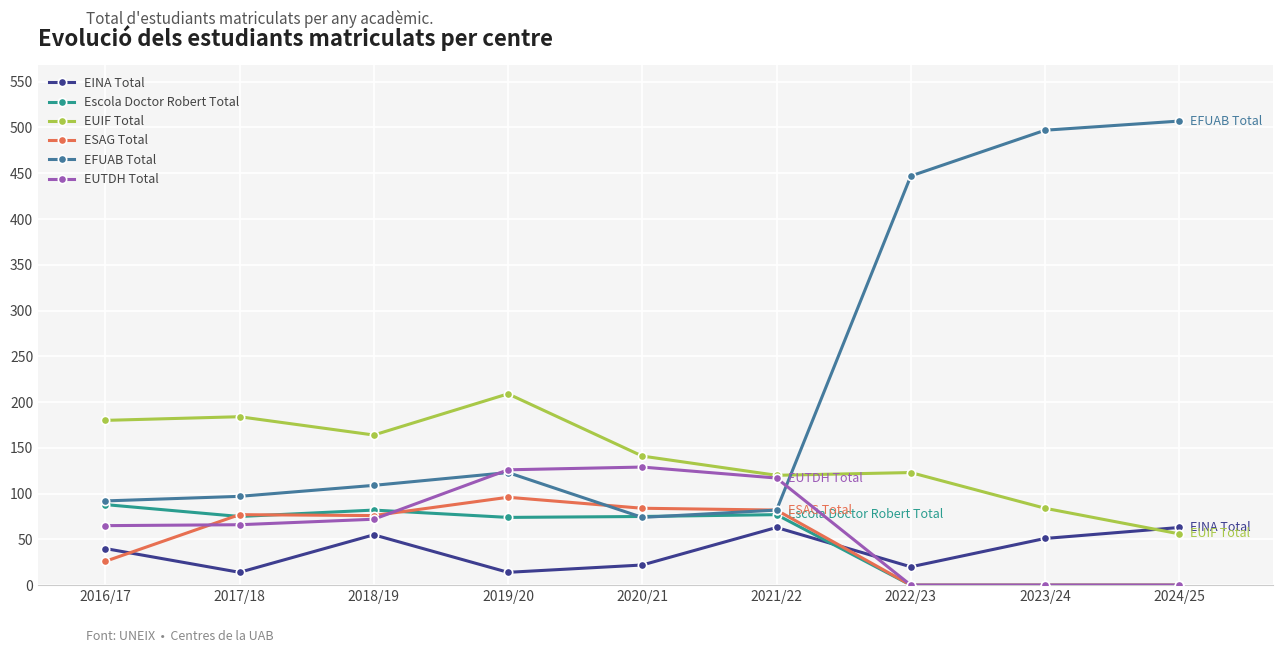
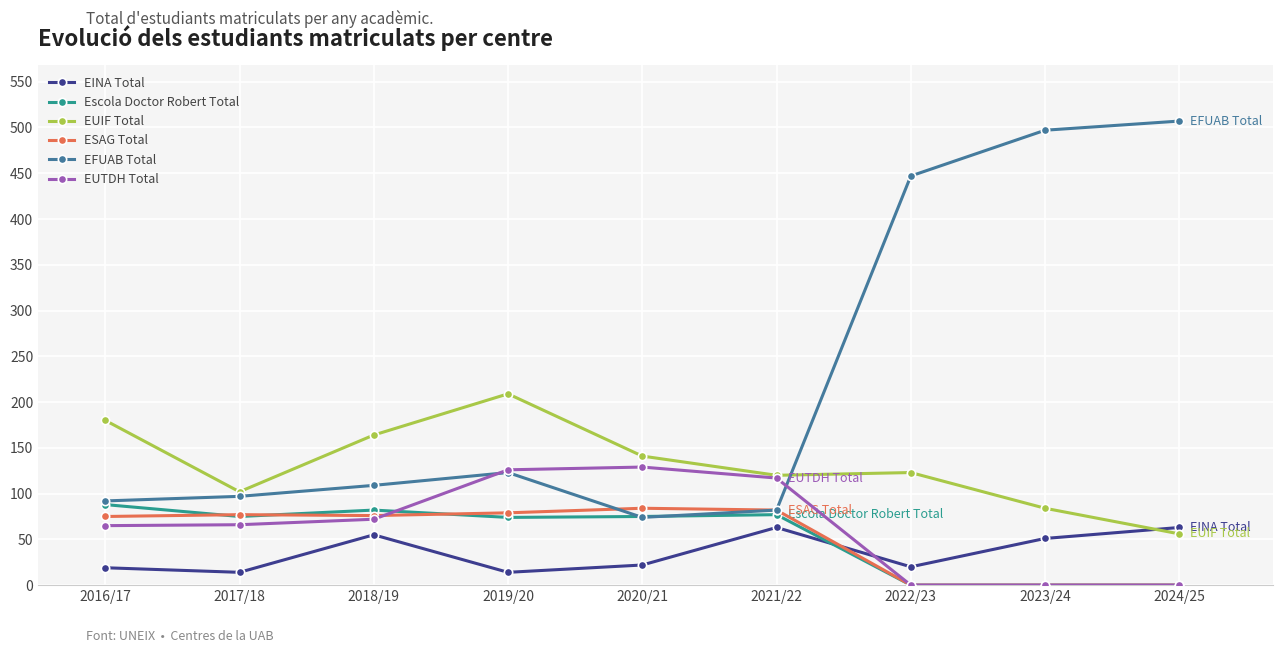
  {
    "EINA Total": {
-     "2016/17": 40,
+     "2016/17": 20,
      "2017/18": 10,
      "2018/19": 60,
      "2019/20": 10,
      "2020/21": 20,
      "2021/22": 60,
      "2022/23": 20,
      "2023/24": 50,
      "2024/25": 60
    },
    "EUIF Total": {
      "2016/17": 180,
-     "2017/18": 180,
+     "2017/18": 100,
      "2018/19": 160,
      "2019/20": 210,
      "2020/21": 140,
      "2021/22": 120,
      "2022/23": 120,
      "2023/24": 80,
      "2024/25": 60
    },
    "ESAG Total": {
-     "2016/17": 30,
+     "2016/17": 80,
      "2018/19": 80,
-     "2019/20": 100,
+     "2019/20": 80,
      "2020/21": 80
    },
    "EUTDH Total": {
      "2016/17": 70,
      "2017/18": 70,
      "2018/19": 70,
      "2019/20": 130,
      "2020/21": 130,
      "2021/22": 120
    }
  }
